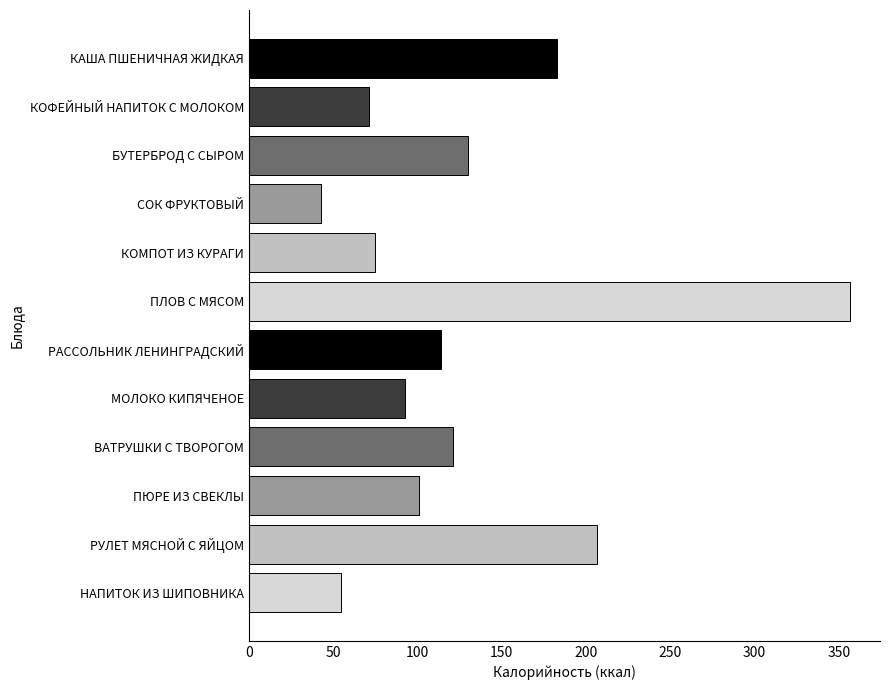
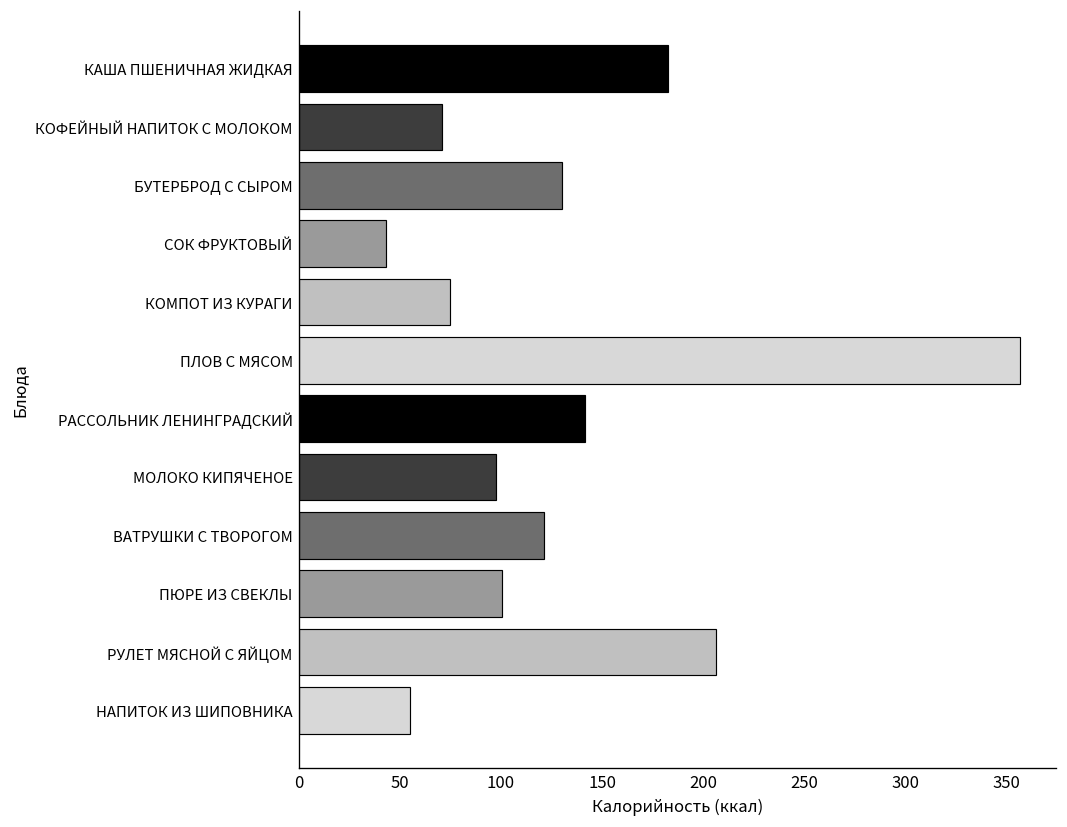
  {
    "КАША ПШЕНИЧНАЯ ЖИДКАЯ": 183,
    "КОФЕЙНЫЙ НАПИТОК С МОЛОКОМ": 71,
    "БУТЕРБРОД С СЫРОМ": 130,
    "СОК ФРУКТОВЫЙ": 43,
    "КОМПОТ ИЗ КУРАГИ": 75,
    "ПЛОВ С МЯСОМ": 357,
-   "РАССОЛЬНИК ЛЕНИНГРАДСКИЙ": 114,
-   "МОЛОКО КИПЯЧЕНОЕ": 93,
+   "РАССОЛЬНИК ЛЕНИНГРАДСКИЙ": 142,
+   "МОЛОКО КИПЯЧЕНОЕ": 97,
    "ВАТРУШКИ С ТВОРОГОМ": 121,
    "ПЮРЕ ИЗ СВЕКЛЫ": 101,
    "РУЛЕТ МЯСНОЙ С ЯЙЦОМ": 206,
    "НАПИТОК ИЗ ШИПОВНИКА": 55
  }
